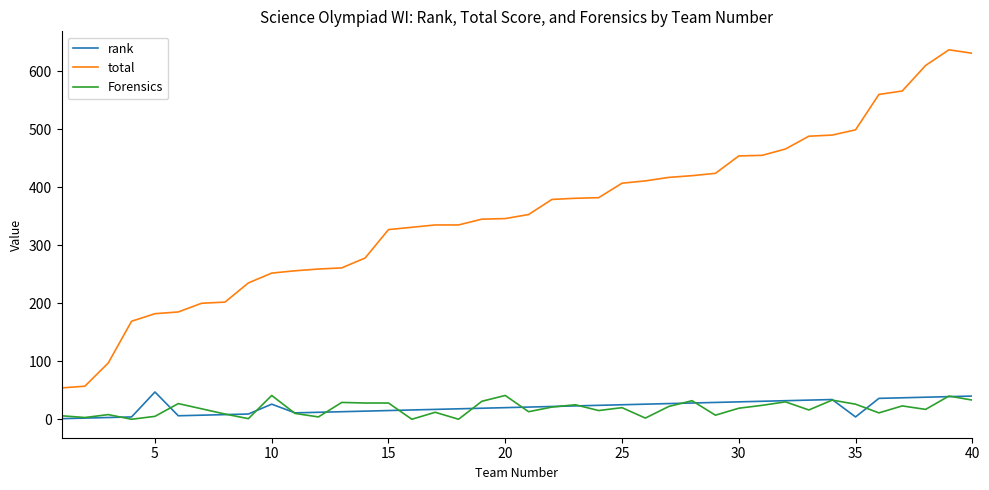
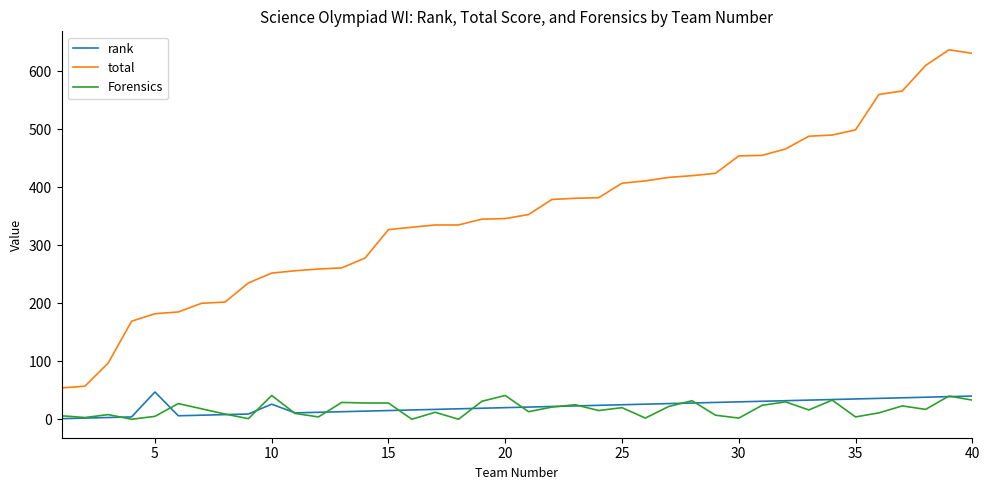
  {
    "rank": {
      "5": 50,
      "10": 30,
      "15": 20,
      "20": 20,
      "25": 30,
      "30": 30,
-     "35": 0,
+     "35": 40,
      "40": 40
    },
    "total": {
      "5": 180,
      "10": 250,
      "15": 330,
      "20": 350,
      "25": 410,
      "30": 450,
      "35": 500,
      "40": 630
    },
    "Forensics": {
      "5": 10,
      "10": 40,
      "15": 30,
      "20": 40,
      "25": 20,
-     "30": 20,
-     "35": 30,
+     "30": 0,
+     "35": 0,
      "40": 30
    }
  }
